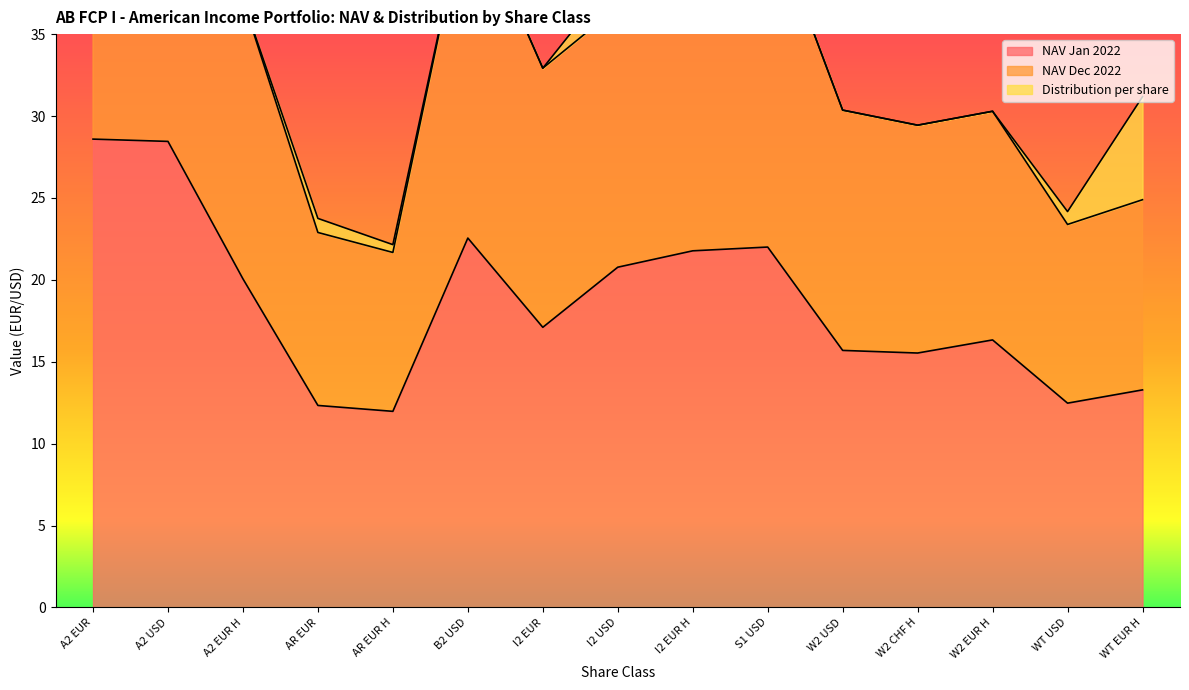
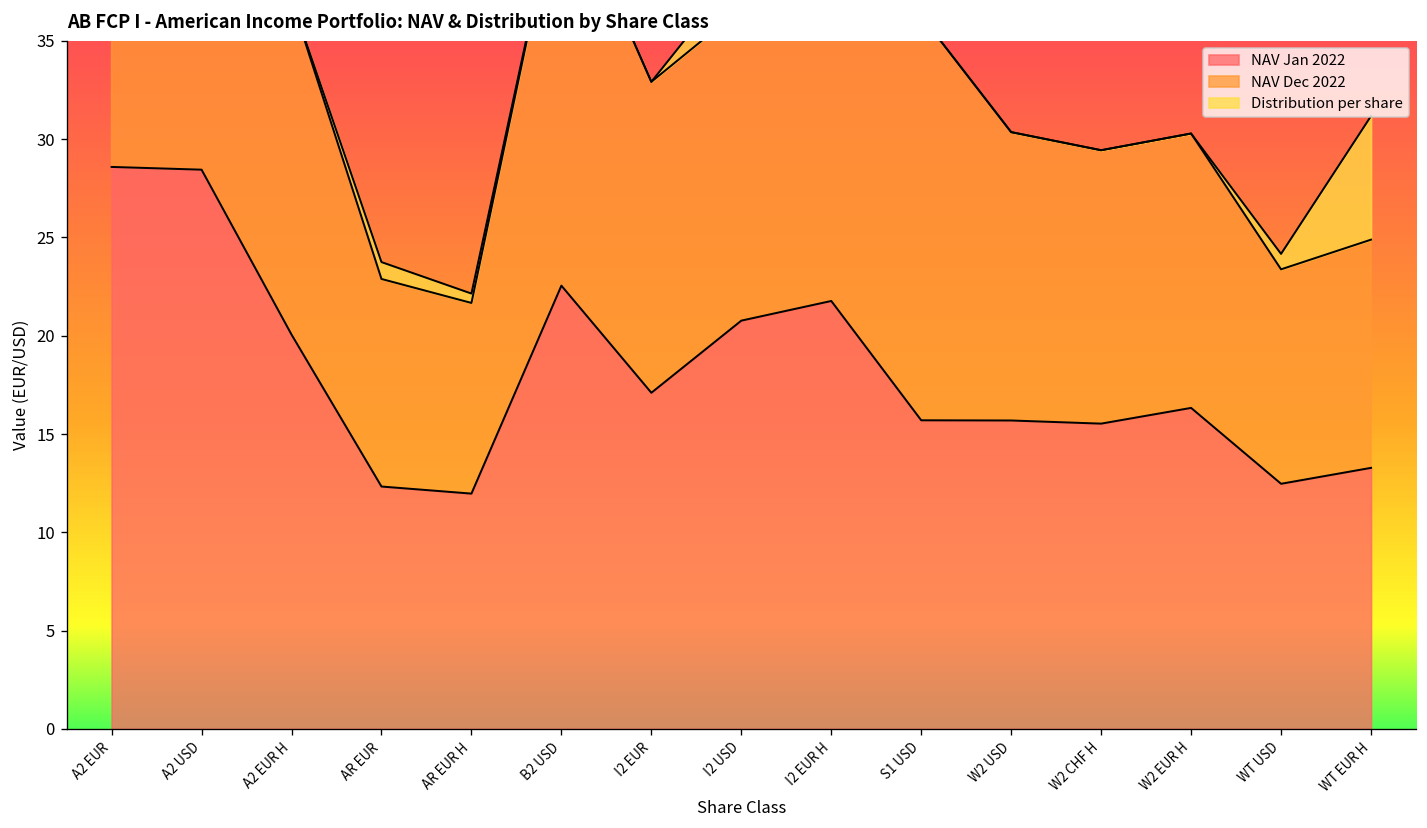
  {
    "NAV Jan 2022": {
      "A2 EUR": 28.6,
      "A2 USD": 28.5,
      "A2 EUR H": 20.1,
      "AR EUR": 12.3,
      "AR EUR H": 12.0,
      "B2 USD": 22.6,
      "I2 EUR": 17.1,
      "I2 USD": 20.8,
      "I2 EUR H": 21.8,
-     "S1 USD": 22.0,
+     "S1 USD": 15.7,
      "W2 USD": 15.7,
      "W2 CHF H": 15.5,
      "W2 EUR H": 16.3,
      "WT USD": 12.5,
      "WT EUR H": 13.3
    },
    "NAV Dec 2022": {
      "AR EUR": 10.6,
      "AR EUR H": 9.7,
      "WT USD": 10.9,
      "WT EUR H": 11.6
    },
    "Distribution per share": {
      "AR EUR": 0.9,
      "AR EUR H": 0.5,
      "WT USD": 0.8
    }
  }
